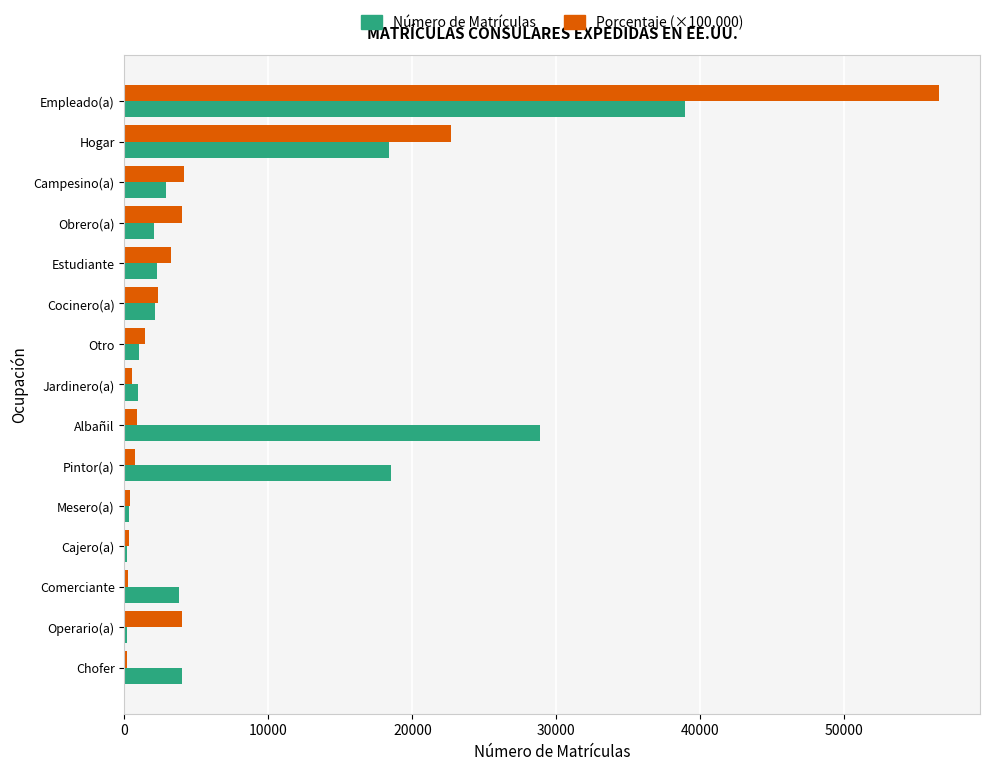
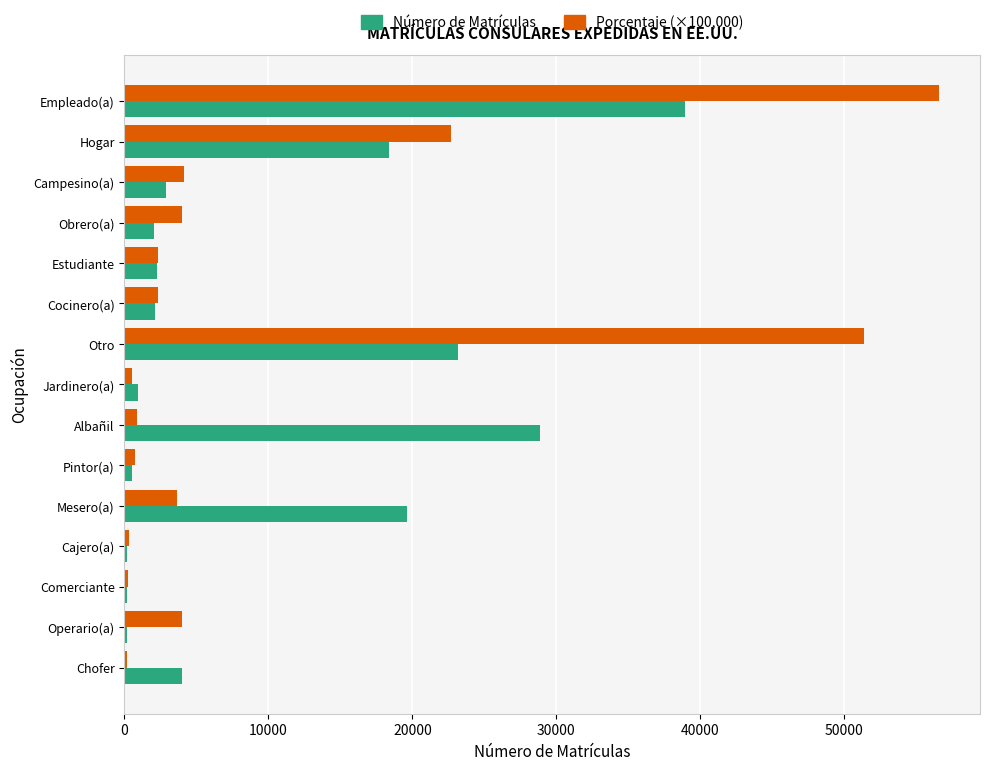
  {
    "Número de Matrículas": {
      "Empleado(a)": 38900,
      "Hogar": 18300,
      "Campesino(a)": 2900,
      "Obrero(a)": 2100,
      "Estudiante": 2200,
      "Cocinero(a)": 2100,
-     "Otro": 1000,
+     "Otro": 23200,
      "Jardinero(a)": 900,
      "Albañil": 28900,
-     "Pintor(a)": 18500,
-     "Mesero(a)": 300,
+     "Pintor(a)": 500,
+     "Mesero(a)": 19600,
      "Cajero(a)": 200,
-     "Comerciante": 3800,
+     "Comerciante": 200,
      "Chofer": 4000
    },
    "Porcentaje (×100,000)": {
      "Empleado(a)": 56600,
      "Hogar": 22700,
      "Campesino(a)": 4200,
      "Obrero(a)": 4000,
-     "Estudiante": 3200,
+     "Estudiante": 2300,
      "Cocinero(a)": 2400,
-     "Otro": 1400,
+     "Otro": 51400,
      "Jardinero(a)": 500,
      "Albañil": 900,
      "Pintor(a)": 700,
-     "Mesero(a)": 400,
+     "Mesero(a)": 3600,
      "Cajero(a)": 300,
      "Comerciante": 300,
      "Operario(a)": 4000
    }
  }
